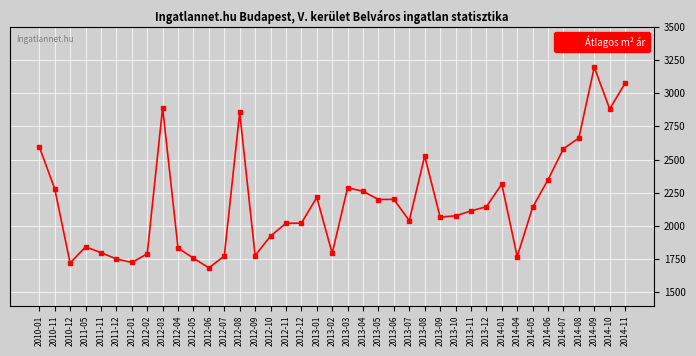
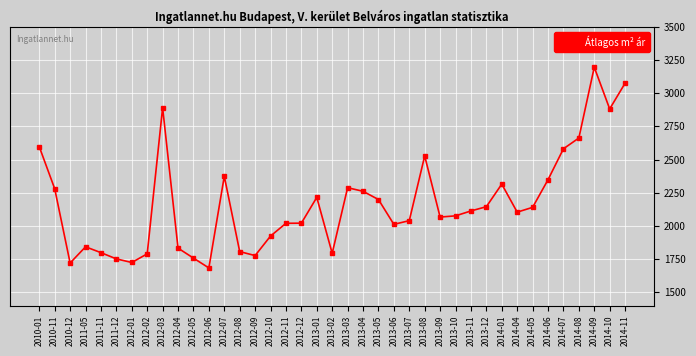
  {
    "2010-01": 2600,
    "2010-11": 2280,
    "2010-12": 1720,
    "2011-05": 1840,
    "2011-11": 1800,
    "2011-12": 1750,
    "2012-01": 1730,
    "2012-02": 1790,
    "2012-03": 2890,
    "2012-04": 1830,
    "2012-05": 1760,
    "2012-06": 1680,
-   "2012-07": 1770,
-   "2012-08": 2860,
+   "2012-07": 2370,
+   "2012-08": 1810,
    "2012-09": 1780,
    "2012-10": 1920,
    "2012-11": 2020,
    "2012-12": 2020,
    "2013-01": 2220,
    "2013-02": 1790,
    "2013-03": 2290,
    "2013-04": 2260,
    "2013-05": 2200,
-   "2013-06": 2200,
+   "2013-06": 2010,
    "2013-07": 2040,
    "2013-08": 2530,
    "2013-09": 2070,
    "2013-10": 2080,
    "2013-11": 2110,
    "2013-12": 2150,
    "2014-01": 2320,
-   "2014-04": 1770,
+   "2014-04": 2100,
    "2014-05": 2140,
    "2014-06": 2350,
    "2014-07": 2580,
    "2014-08": 2660,
    "2014-09": 3200,
    "2014-10": 2880,
    "2014-11": 3080
  }
